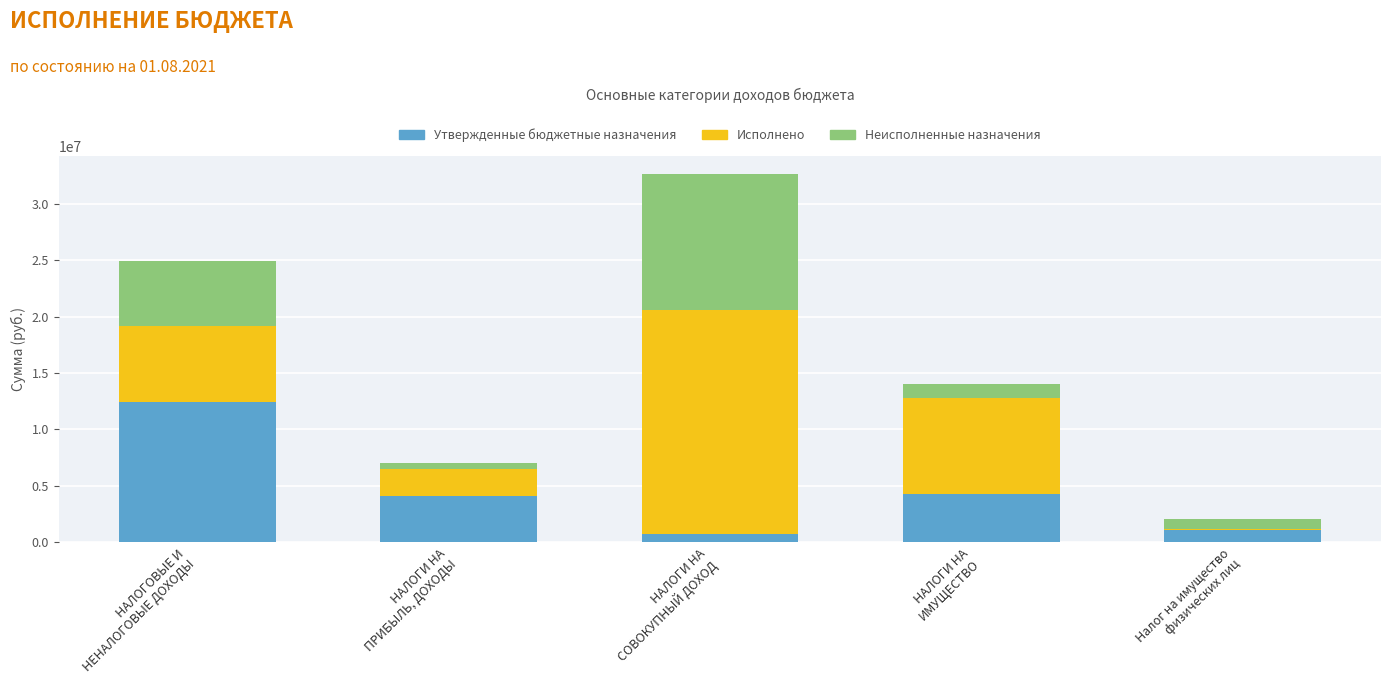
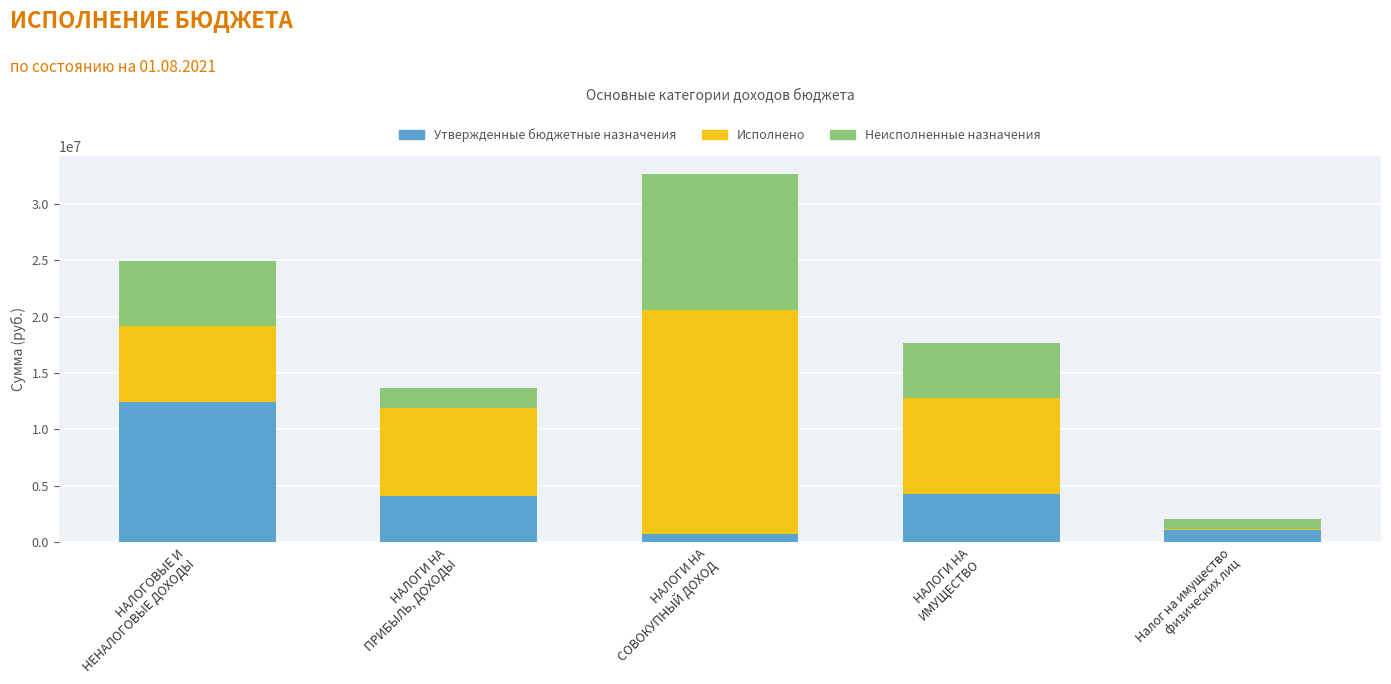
  {
    "Утвержденные бюджетные назначения": {
      "НАЛОГОВЫЕ И НЕНАЛОГОВЫЕ ДОХОДЫ": 12500000,
      "НАЛОГИ НА ПРИБЫЛЬ, ДОХОДЫ": 4100000,
      "НАЛОГИ НА СОВОКУПНЫЙ ДОХОД": 800000,
      "НАЛОГИ НА ИМУЩЕСТВО": 4300000,
      "Налог на имущество физических лиц": 1000000
    },
    "Исполнено": {
      "НАЛОГОВЫЕ И НЕНАЛОГОВЫЕ ДОХОДЫ": 6700000,
-     "НАЛОГИ НА ПРИБЫЛЬ, ДОХОДЫ": 2400000,
+     "НАЛОГИ НА ПРИБЫЛЬ, ДОХОДЫ": 7800000,
      "НАЛОГИ НА СОВОКУПНЫЙ ДОХОД": 19800000,
      "НАЛОГИ НА ИМУЩЕСТВО": 8500000
    },
    "Неисполненные назначения": {
      "НАЛОГОВЫЕ И НЕНАЛОГОВЫЕ ДОХОДЫ": 5800000,
-     "НАЛОГИ НА ПРИБЫЛЬ, ДОХОДЫ": 600000,
+     "НАЛОГИ НА ПРИБЫЛЬ, ДОХОДЫ": 1800000,
      "НАЛОГИ НА СОВОКУПНЫЙ ДОХОД": 12000000,
-     "НАЛОГИ НА ИМУЩЕСТВО": 1300000,
+     "НАЛОГИ НА ИМУЩЕСТВО": 4900000,
      "Налог на имущество физических лиц": 1000000
    }
  }
